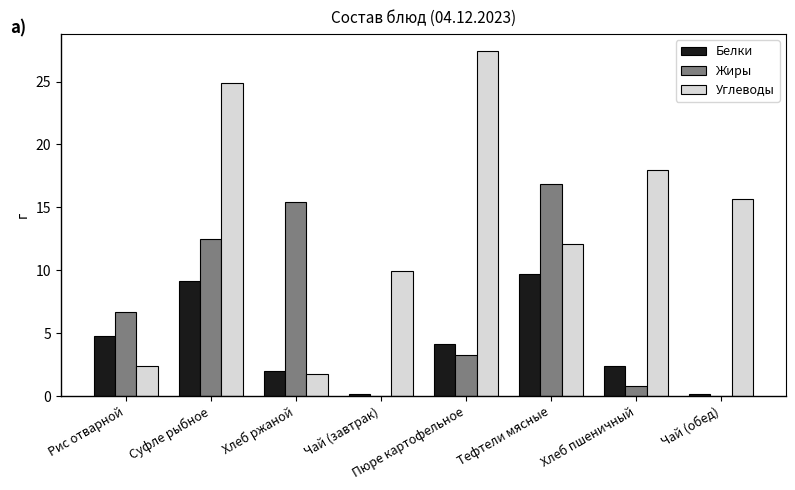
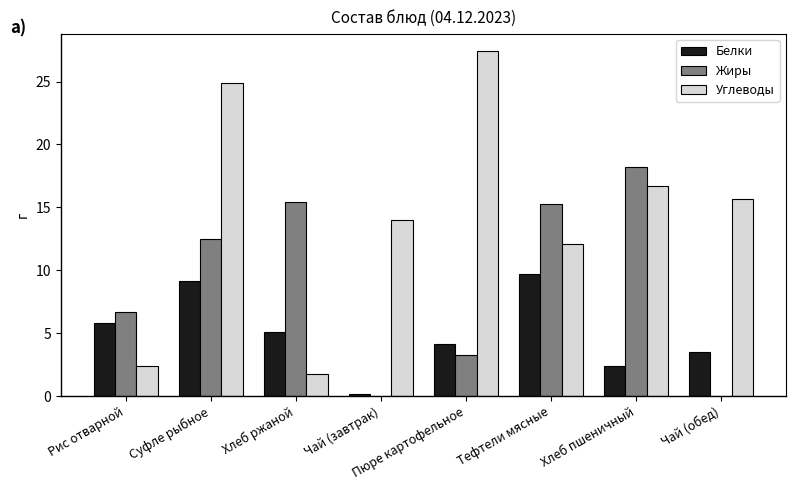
  {
    "Белки": {
-     "Рис отварной": 4.8,
+     "Рис отварной": 5.8,
      "Суфле рыбное": 9.1,
-     "Хлеб ржаной": 2.0,
+     "Хлеб ржаной": 5.1,
      "Чай (завтрак)": 0.2,
      "Пюре картофельное": 4.1,
      "Тефтели мясные": 9.7,
      "Хлеб пшеничный": 2.4,
-     "Чай (обед)": 0.2
+     "Чай (обед)": 3.5
    },
    "Жиры": {
      "Рис отварной": 6.7,
      "Суфле рыбное": 12.5,
      "Хлеб ржаной": 15.5,
      "Чай (завтрак)": 0.0,
      "Пюре картофельное": 3.3,
-     "Тефтели мясные": 16.9,
-     "Хлеб пшеничный": 0.8,
+     "Тефтели мясные": 15.2,
+     "Хлеб пшеничный": 18.2,
      "Чай (обед)": 0.0
    },
    "Углеводы": {
      "Рис отварной": 2.4,
      "Суфле рыбное": 24.9,
      "Хлеб ржаной": 1.8,
-     "Чай (завтрак)": 9.9,
+     "Чай (завтрак)": 14.0,
      "Пюре картофельное": 27.4,
      "Тефтели мясные": 12.1,
-     "Хлеб пшеничный": 18.0,
+     "Хлеб пшеничный": 16.7,
      "Чай (обед)": 15.7
    }
  }
